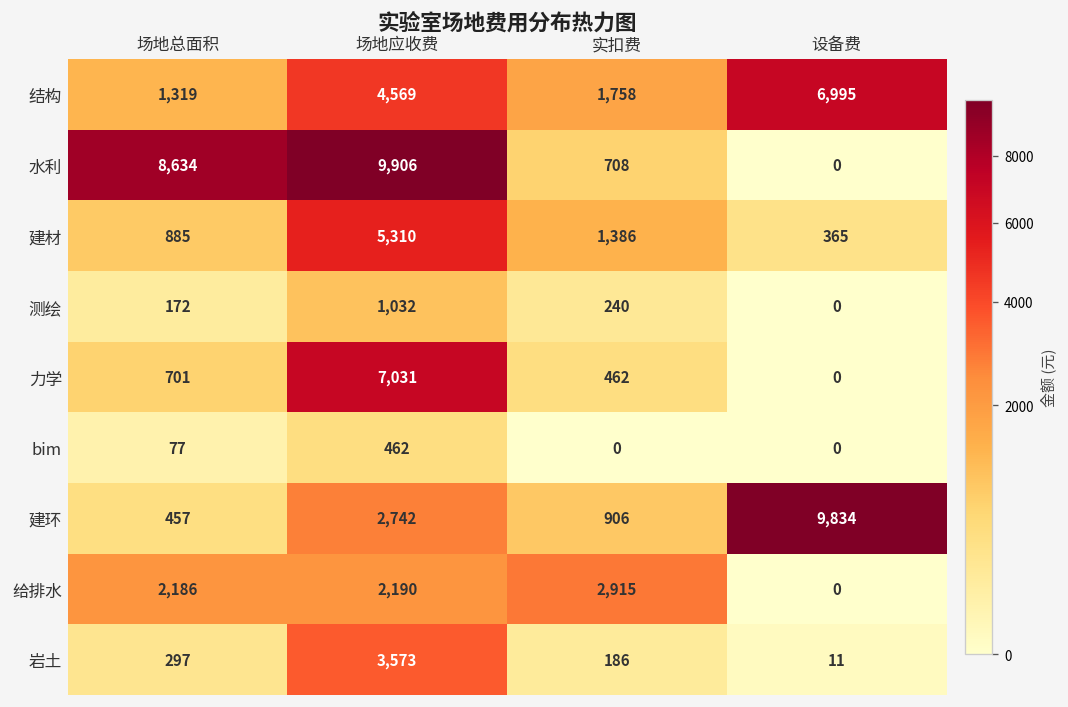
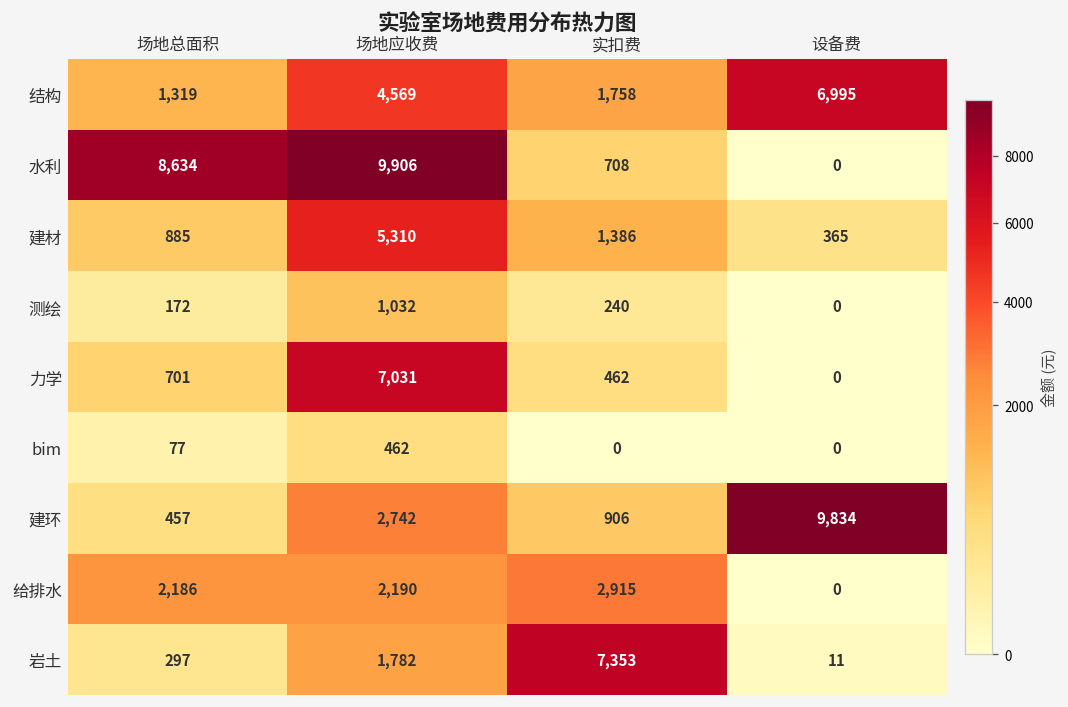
  {
    "结构": {
      "场地总面积": "1,319",
      "场地应收费": "4,569",
      "实扣费": "1,758",
      "设备费": "6,995"
    },
    "水利": {
      "场地总面积": "8,634",
      "场地应收费": "9,906",
      "实扣费": "708",
      "设备费": "0"
    },
    "建材": {
      "场地总面积": "885",
      "场地应收费": "5,310",
      "实扣费": "1,386",
      "设备费": "365"
    },
    "测绘": {
      "场地总面积": "172",
      "场地应收费": "1,032",
      "实扣费": "240",
      "设备费": "0"
    },
    "力学": {
      "场地总面积": "701",
      "场地应收费": "7,031",
      "实扣费": "462",
      "设备费": "0"
    },
    "bim": {
      "场地总面积": "77",
      "场地应收费": "462",
      "实扣费": "0",
      "设备费": "0"
    },
    "建环": {
      "场地总面积": "457",
      "场地应收费": "2,742",
      "实扣费": "906",
      "设备费": "9,834"
    },
    "给排水": {
      "场地总面积": "2,186",
      "场地应收费": "2,190",
      "实扣费": "2,915",
      "设备费": "0"
    },
    "岩土": {
      "场地总面积": "297",
-     "场地应收费": "3,573",
-     "实扣费": "186",
+     "场地应收费": "1,782",
+     "实扣费": "7,353",
      "设备费": "11"
    }
  }
